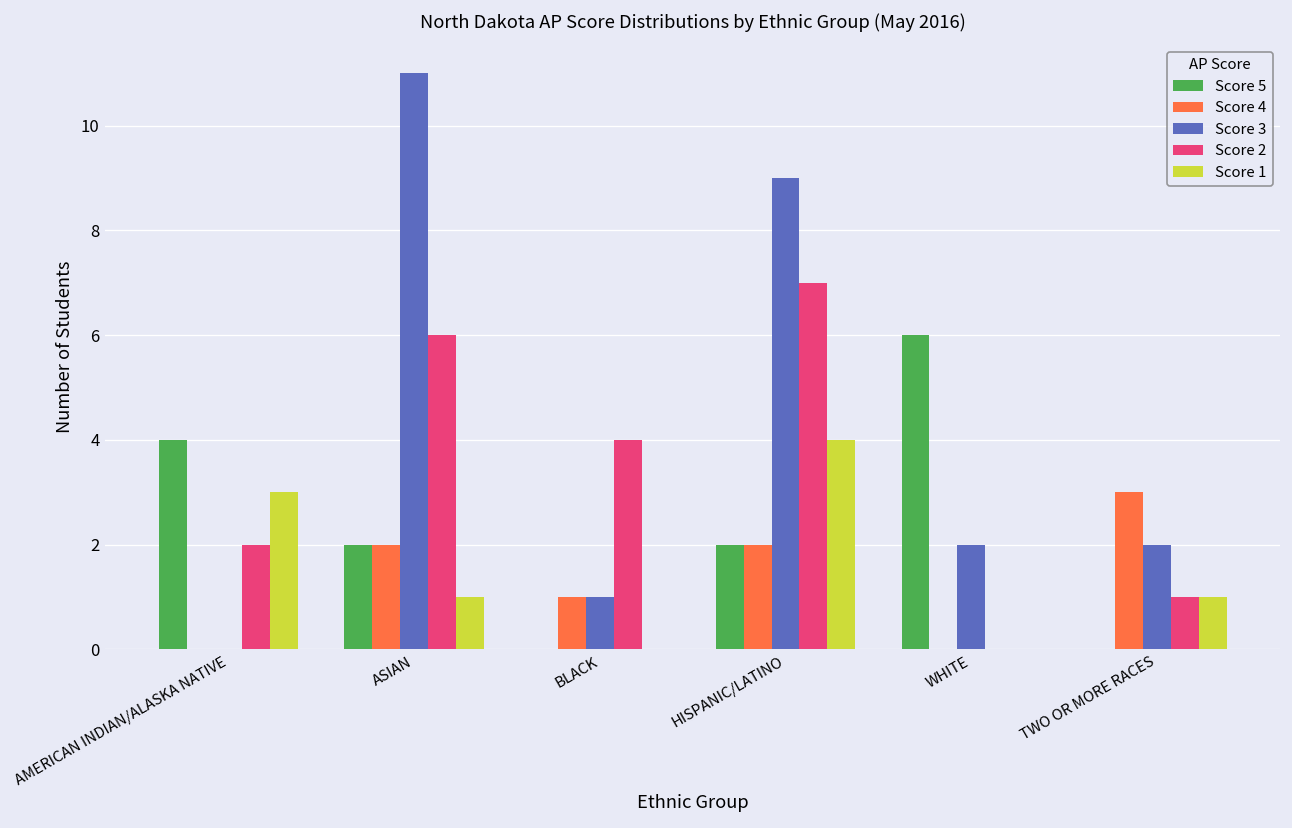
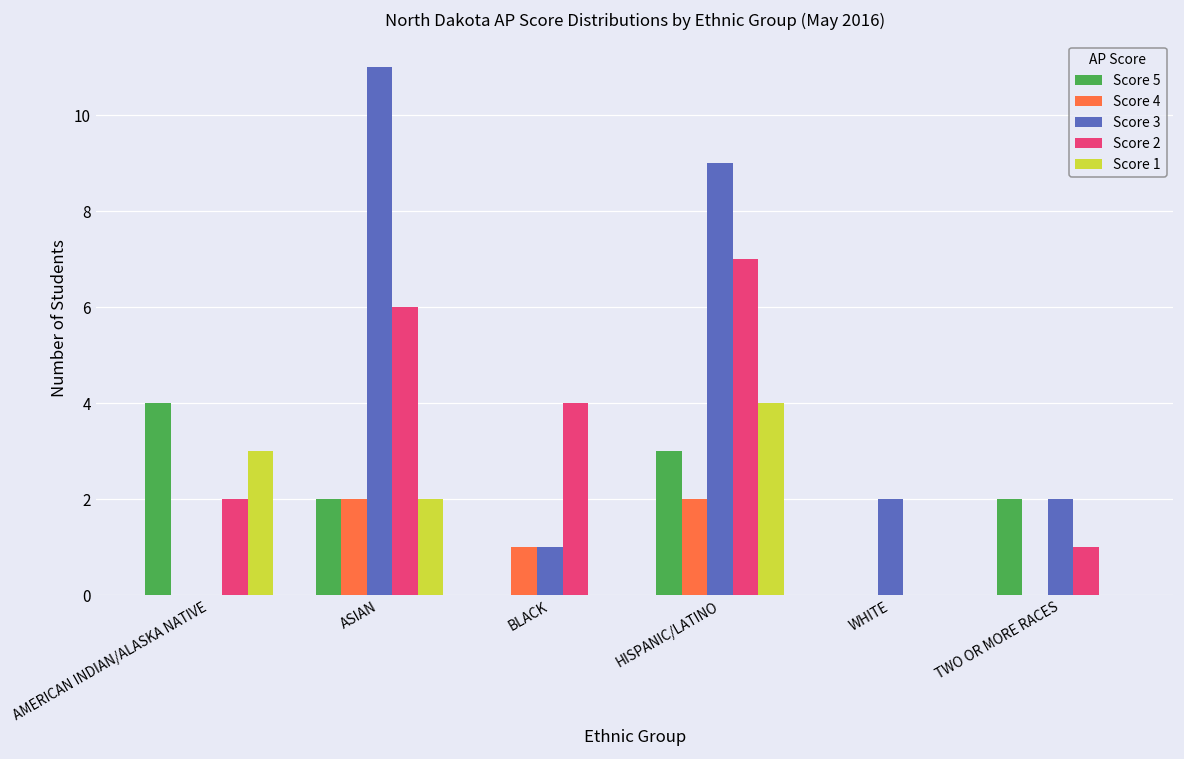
  {
    "Score 5": {
      "AMERICAN INDIAN/ALASKA NATIVE": 4,
      "ASIAN": 2,
      "BLACK": 0,
-     "HISPANIC/LATINO": 2,
-     "WHITE": 6,
-     "TWO OR MORE RACES": 0
+     "HISPANIC/LATINO": 3,
+     "WHITE": 0,
+     "TWO OR MORE RACES": 2
    },
    "Score 4": {
      "AMERICAN INDIAN/ALASKA NATIVE": 0,
      "ASIAN": 2,
      "BLACK": 1,
      "HISPANIC/LATINO": 2,
      "WHITE": 0,
-     "TWO OR MORE RACES": 3
+     "TWO OR MORE RACES": 0
    },
    "Score 3": {
      "AMERICAN INDIAN/ALASKA NATIVE": 0,
      "ASIAN": 11,
      "BLACK": 1,
      "HISPANIC/LATINO": 9,
      "WHITE": 2,
      "TWO OR MORE RACES": 2
    },
    "Score 2": {
      "AMERICAN INDIAN/ALASKA NATIVE": 2,
      "ASIAN": 6,
      "BLACK": 4,
      "HISPANIC/LATINO": 7,
      "WHITE": 0,
      "TWO OR MORE RACES": 1
    },
    "Score 1": {
      "AMERICAN INDIAN/ALASKA NATIVE": 3,
-     "ASIAN": 1,
+     "ASIAN": 2,
      "BLACK": 0,
      "HISPANIC/LATINO": 4,
      "WHITE": 0,
-     "TWO OR MORE RACES": 1
+     "TWO OR MORE RACES": 0
    }
  }
